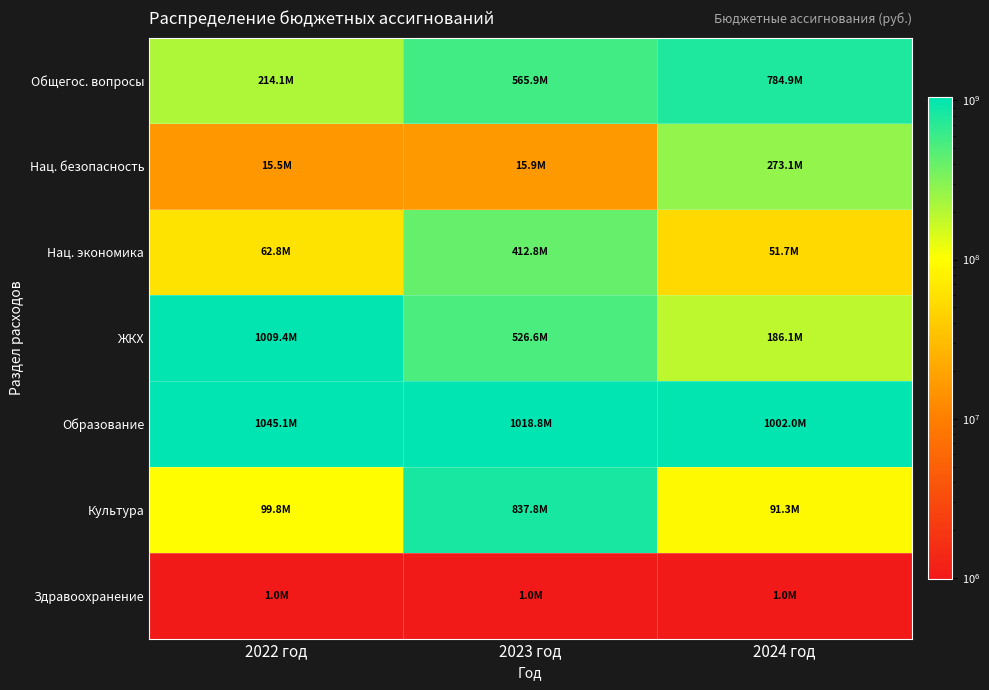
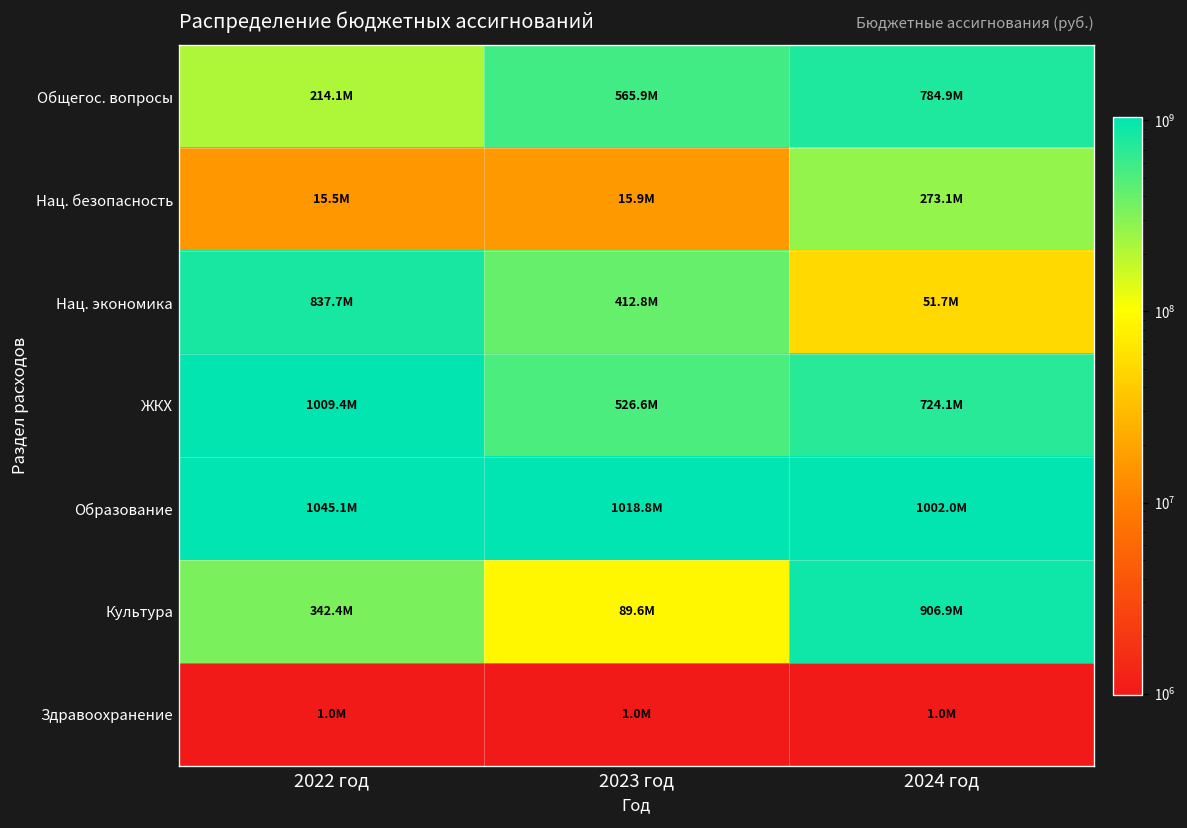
  {
    "Общегос. вопросы": {
      "2022 год": "214.1M",
      "2023 год": "565.9M",
      "2024 год": "784.9M"
    },
    "Нац. безопасность": {
      "2022 год": "15.5M",
      "2023 год": "15.9M",
      "2024 год": "273.1M"
    },
    "Нац. экономика": {
-     "2022 год": "62.8M",
+     "2022 год": "837.7M",
      "2023 год": "412.8M",
      "2024 год": "51.7M"
    },
    "ЖКХ": {
      "2022 год": "1009.4M",
      "2023 год": "526.6M",
-     "2024 год": "186.1M"
+     "2024 год": "724.1M"
    },
    "Образование": {
      "2022 год": "1045.1M",
      "2023 год": "1018.8M",
      "2024 год": "1002.0M"
    },
    "Культура": {
-     "2022 год": "99.8M",
-     "2023 год": "837.8M",
-     "2024 год": "91.3M"
+     "2022 год": "342.4M",
+     "2023 год": "89.6M",
+     "2024 год": "906.9M"
    },
    "Здравоохранение": {
      "2022 год": "1.0M",
      "2023 год": "1.0M",
      "2024 год": "1.0M"
    }
  }
